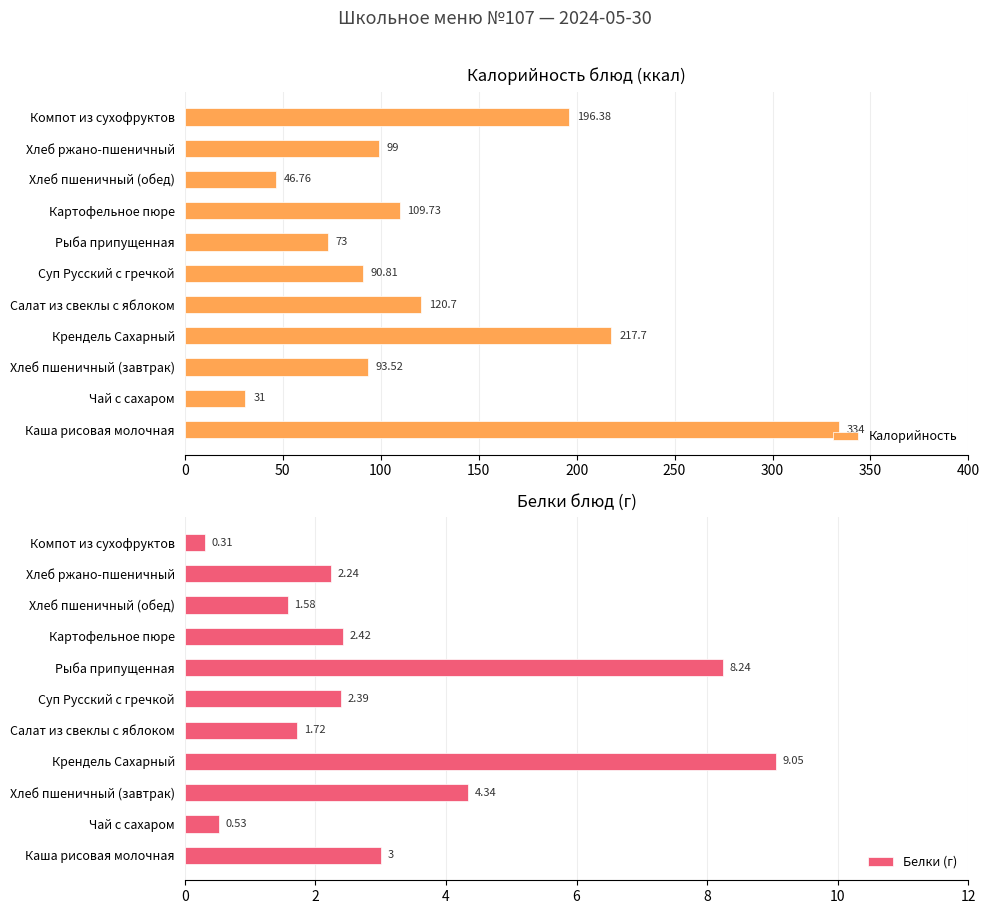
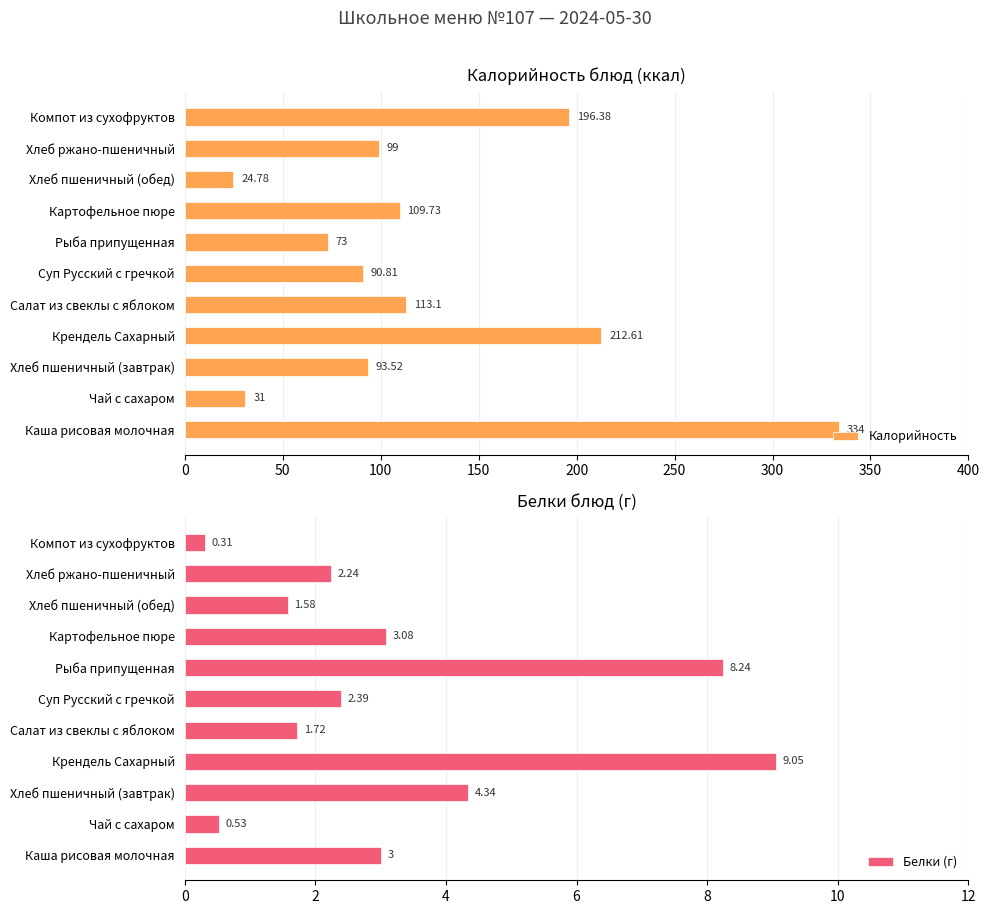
  {
    "Калорийность блюд (ккал)": {
      "Компот из сухофруктов": 196.38,
      "Хлеб ржано-пшеничный": 99,
-     "Хлеб пшеничный (обед)": 46.76,
+     "Хлеб пшеничный (обед)": 24.78,
      "Картофельное пюре": 109.73,
      "Рыба припущенная": 73,
      "Суп Русский с гречкой": 90.81,
-     "Салат из свеклы с яблоком": 120.7,
-     "Крендель Сахарный": 217.7,
+     "Салат из свеклы с яблоком": 113.1,
+     "Крендель Сахарный": 212.61,
      "Хлеб пшеничный (завтрак)": 93.52,
      "Чай с сахаром": 31,
      "Каша рисовая молочная": 334
    },
    "Белки блюд (г)": {
      "Компот из сухофруктов": 0.31,
      "Хлеб ржано-пшеничный": 2.24,
      "Хлеб пшеничный (обед)": 1.58,
-     "Картофельное пюре": 2.42,
+     "Картофельное пюре": 3.08,
      "Рыба припущенная": 8.24,
      "Суп Русский с гречкой": 2.39,
      "Салат из свеклы с яблоком": 1.72,
      "Крендель Сахарный": 9.05,
      "Хлеб пшеничный (завтрак)": 4.34,
      "Чай с сахаром": 0.53,
      "Каша рисовая молочная": 3
    }
  }
